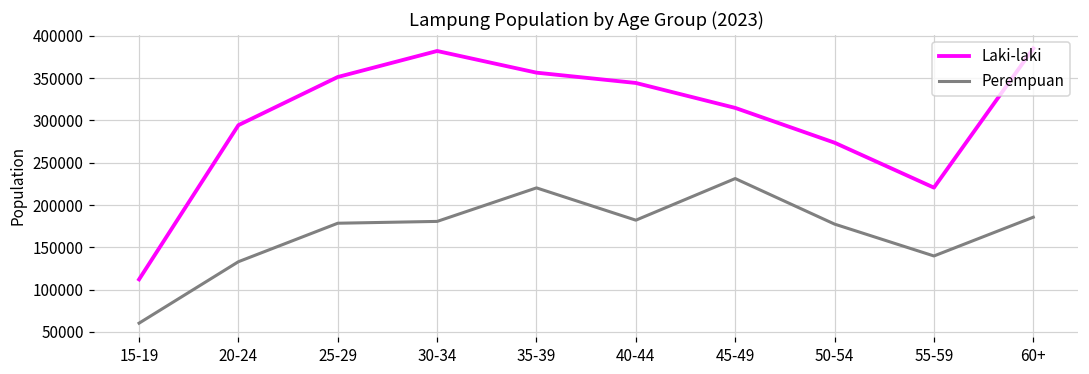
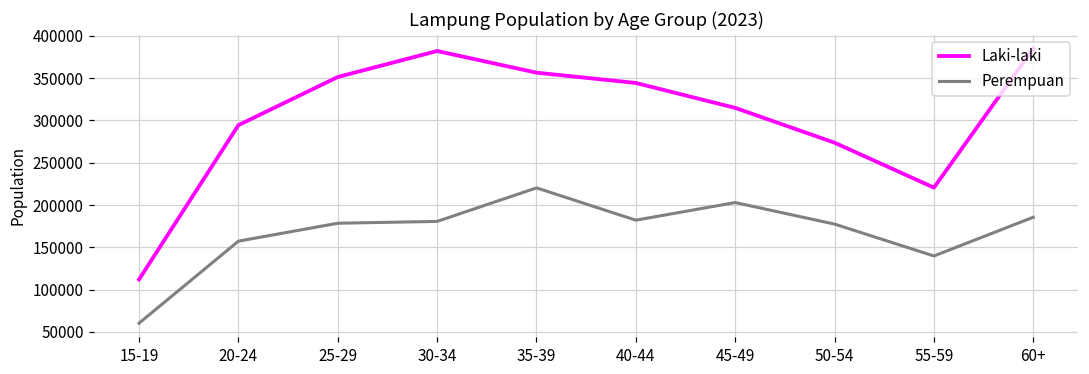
  {
    "Laki-laki": {
      "15-19": 110000,
      "20-24": 290000,
      "25-29": 350000,
      "30-34": 380000,
      "35-39": 360000,
      "40-44": 340000,
      "45-49": 310000,
      "50-54": 270000,
      "55-59": 220000
    },
    "Perempuan": {
      "15-19": 60000,
-     "20-24": 130000,
+     "20-24": 160000,
      "25-29": 180000,
      "30-34": 180000,
      "35-39": 220000,
      "40-44": 180000,
-     "45-49": 230000,
+     "45-49": 200000,
      "50-54": 180000,
      "55-59": 140000,
      "60+": 190000
    }
  }
